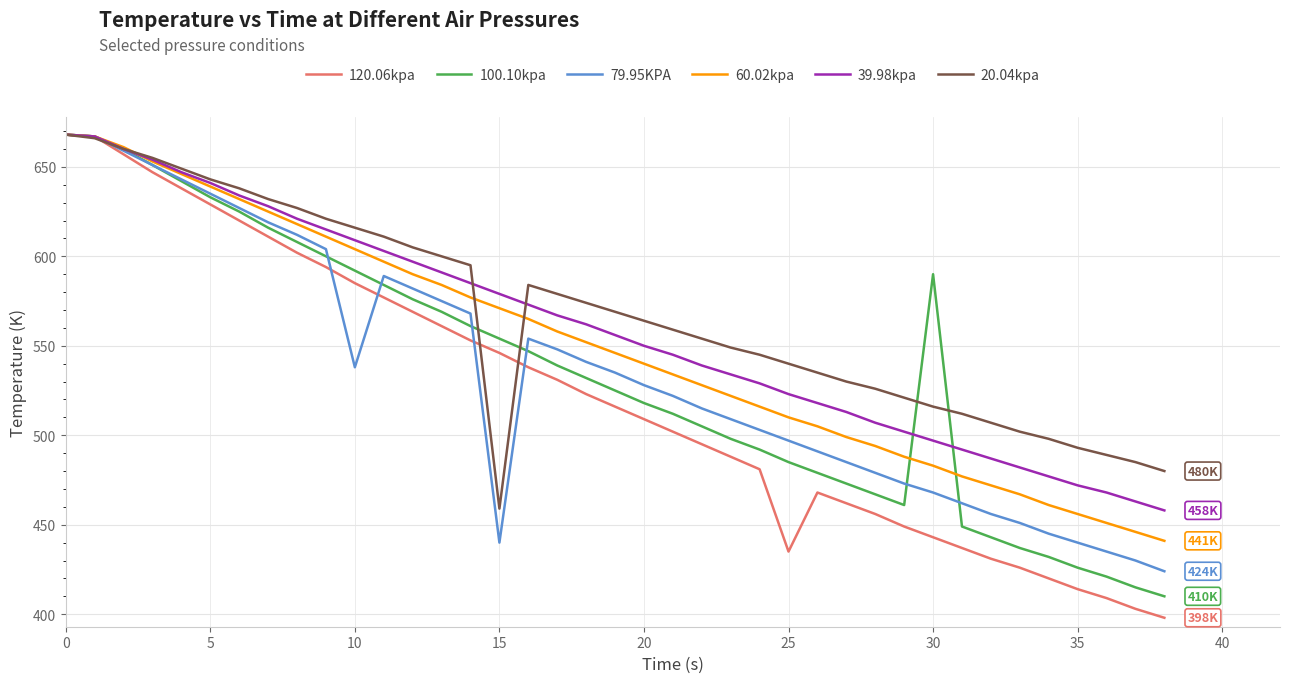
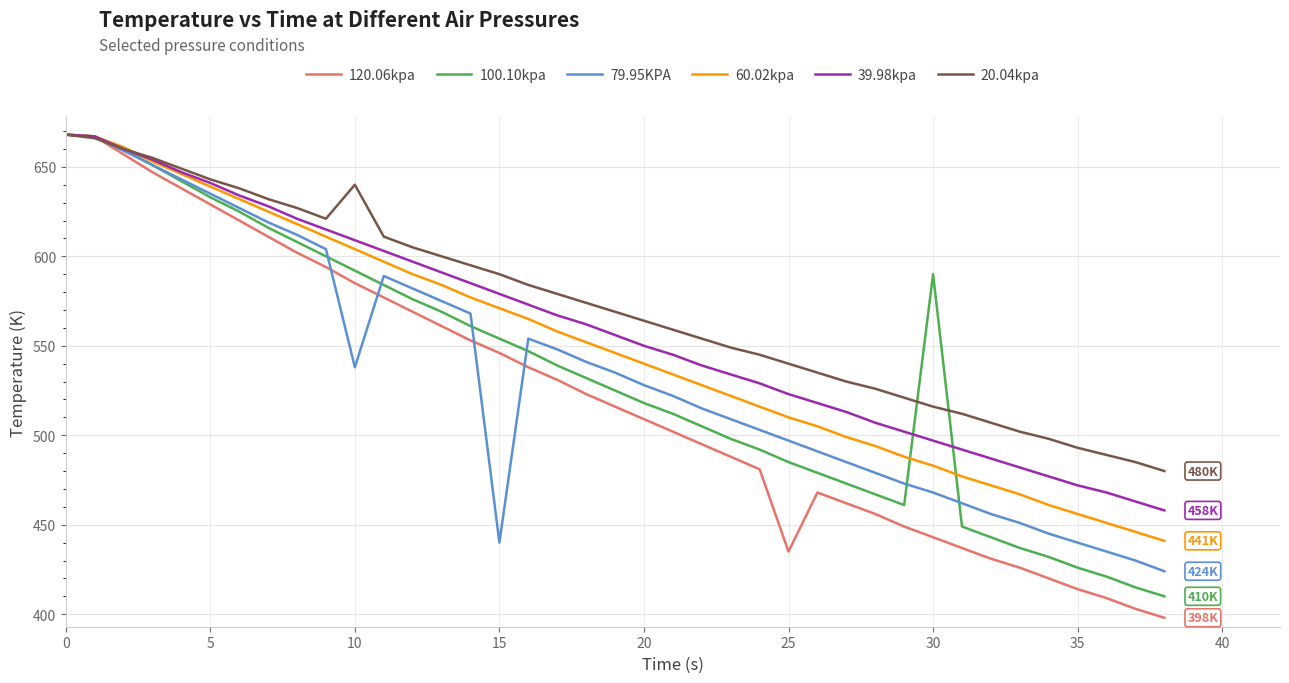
  {
    "120.06kpa": {
      "5": 629,
      "10": 585,
      "15": 546,
      "20": 509,
      "25": 435,
      "30": 443,
      "35": 414
    },
    "100.10kpa": {
      "5": 633,
      "10": 592,
      "15": 554,
      "20": 518,
      "25": 485,
      "30": 590,
      "35": 426
    },
    "79.95KPA": {
      "5": 635,
      "10": 538,
      "15": 440,
      "20": 528,
      "25": 497,
      "30": 468,
      "35": 440
    },
    "60.02kpa": {
      "5": 639,
      "10": 604,
      "15": 571,
      "20": 540,
      "25": 510,
      "30": 483,
      "35": 456
    },
    "39.98kpa": {
      "5": 641,
      "10": 609,
      "15": 579,
      "20": 550,
      "25": 523,
      "30": 497,
      "35": 472
    },
    "20.04kpa": {
      "5": 643,
-     "10": 616,
-     "15": 459,
+     "10": 640,
+     "15": 590,
      "20": 564,
      "25": 540,
      "30": 516,
      "35": 493
    }
  }
